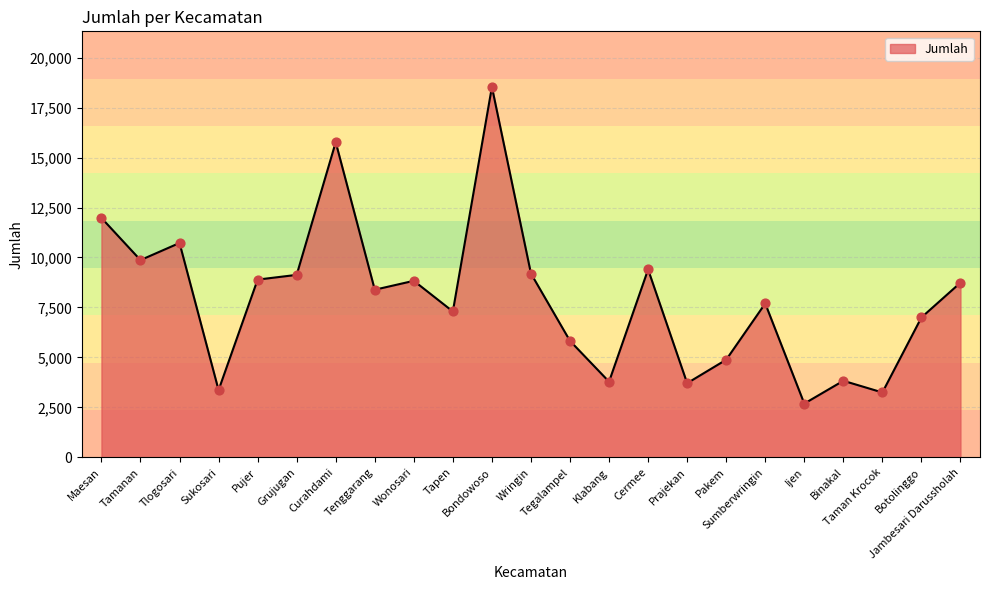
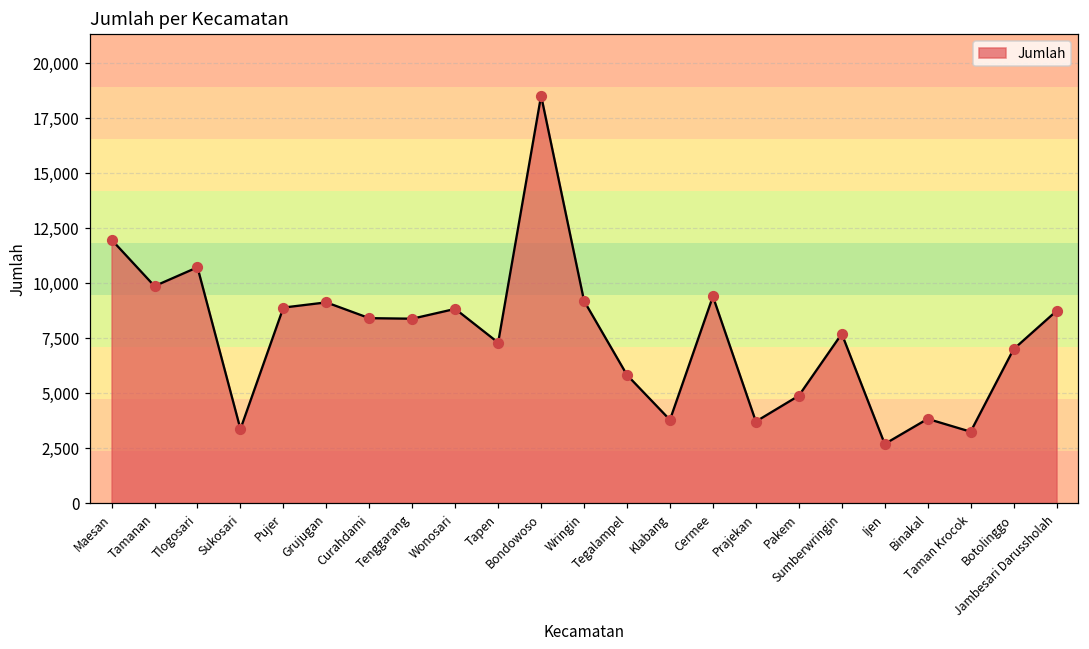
  {
    "Maesan": "12,000",
    "Tamanan": "9,900",
    "Tlogosari": "10,700",
    "Sukosari": "3,400",
    "Pujer": "8,900",
    "Grujugan": "9,100",
-   "Curahdami": "15,800",
+   "Curahdami": "8,400",
    "Tenggarang": "8,400",
    "Wonosari": "8,800",
    "Tapen": "7,300",
    "Bondowoso": "18,500",
    "Wringin": "9,200",
    "Tegalampel": "5,800",
    "Klabang": "3,800",
    "Cermee": "9,400",
    "Prajekan": "3,700",
    "Pakem": "4,900",
    "Sumberwringin": "7,700",
    "Ijen": "2,700",
    "Binakal": "3,800",
    "Taman Krocok": "3,300",
    "Botolinggo": "7,000",
    "Jambesari Darussholah": "8,700"
  }
